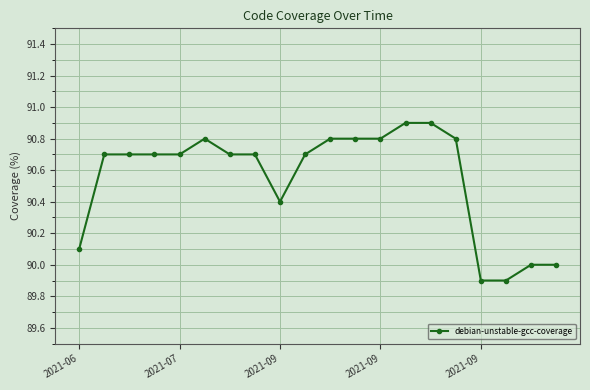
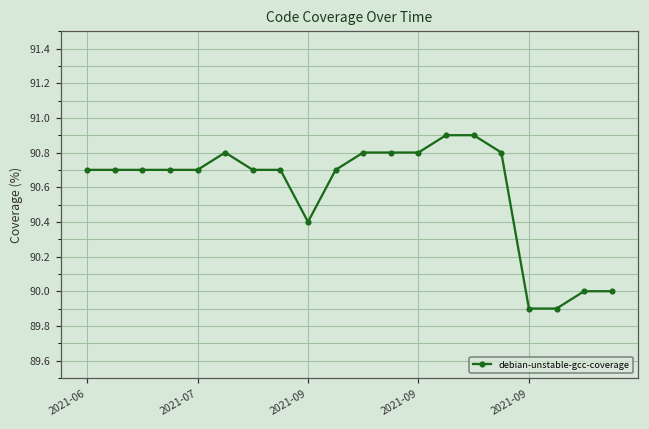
  {
-   "2021-06": 90.1,
+   "2021-06": 90.7,
    "2021-07": 90.7
  }
